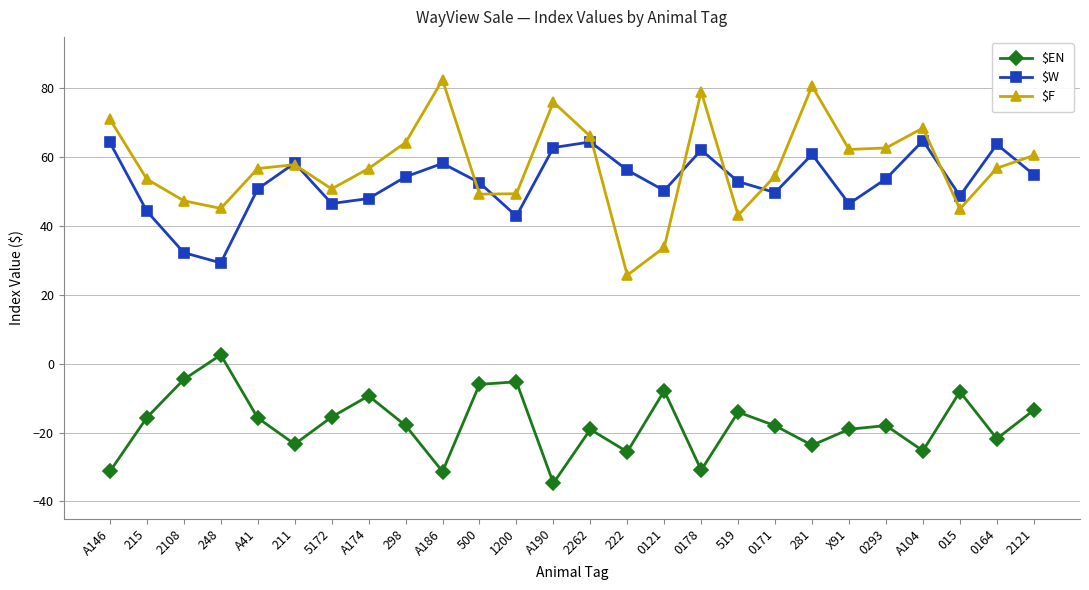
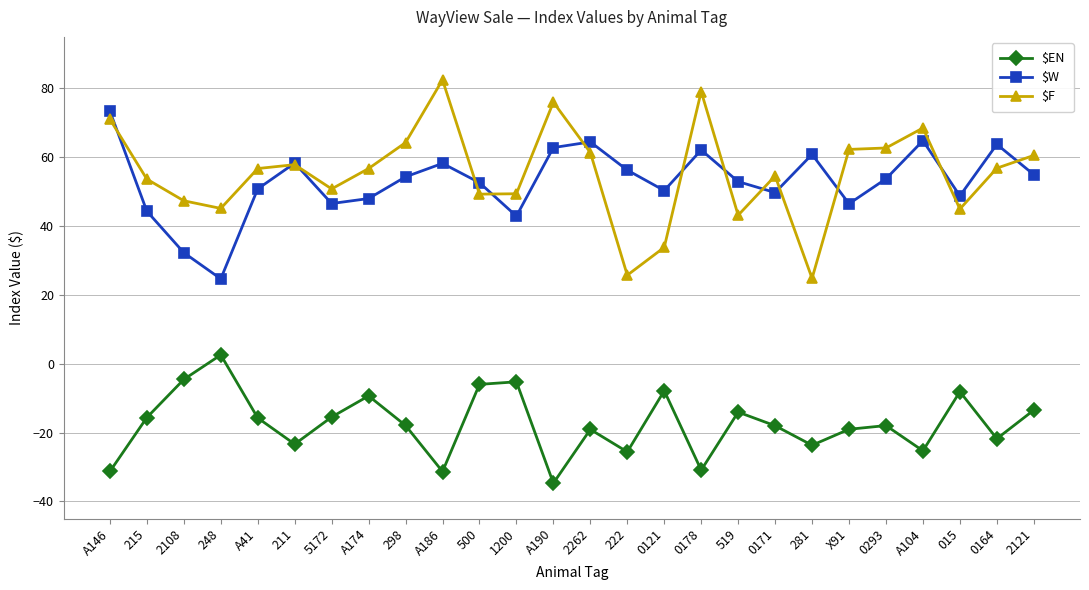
  {
    "$EN": {
      "A146": -31,
      "215": -16,
      "2108": -5,
      "248": 3,
      "A41": -16,
      "211": -23,
      "5172": -16,
      "A174": -9,
      "298": -18,
      "A186": -31,
      "500": -6,
      "1200": -5,
      "A190": -35,
      "2262": -19,
      "222": -26,
      "0121": -8,
      "0178": -31,
      "519": -14,
      "0171": -18,
      "281": -24,
      "X91": -19,
      "0293": -18,
      "A104": -25,
      "015": -8,
      "0164": -22,
      "2121": -13
    },
    "$W": {
-     "A146": 64,
+     "A146": 73,
      "215": 44,
      "2108": 32,
-     "248": 29,
+     "248": 25,
      "A41": 51,
      "5172": 47,
      "A174": 48,
      "298": 54,
      "A186": 58,
      "500": 53,
      "1200": 43,
      "A190": 63,
      "2262": 64,
      "222": 56,
      "0121": 50,
      "0178": 62,
      "519": 53,
      "0171": 50,
      "281": 61,
      "X91": 47,
      "0293": 54,
      "A104": 65,
      "015": 49,
      "0164": 64,
      "2121": 55
    },
    "$F": {
      "A146": 71,
      "215": 54,
      "2108": 47,
      "248": 45,
      "A41": 57,
      "5172": 51,
      "A174": 57,
      "298": 64,
      "A186": 83,
      "500": 49,
      "1200": 49,
      "A190": 76,
-     "2262": 66,
+     "2262": 61,
      "222": 26,
      "0121": 34,
      "0178": 79,
      "519": 43,
      "0171": 55,
-     "281": 81,
+     "281": 25,
      "X91": 62,
      "0293": 63,
      "A104": 69,
      "015": 45,
      "0164": 57,
      "2121": 61
    }
  }
